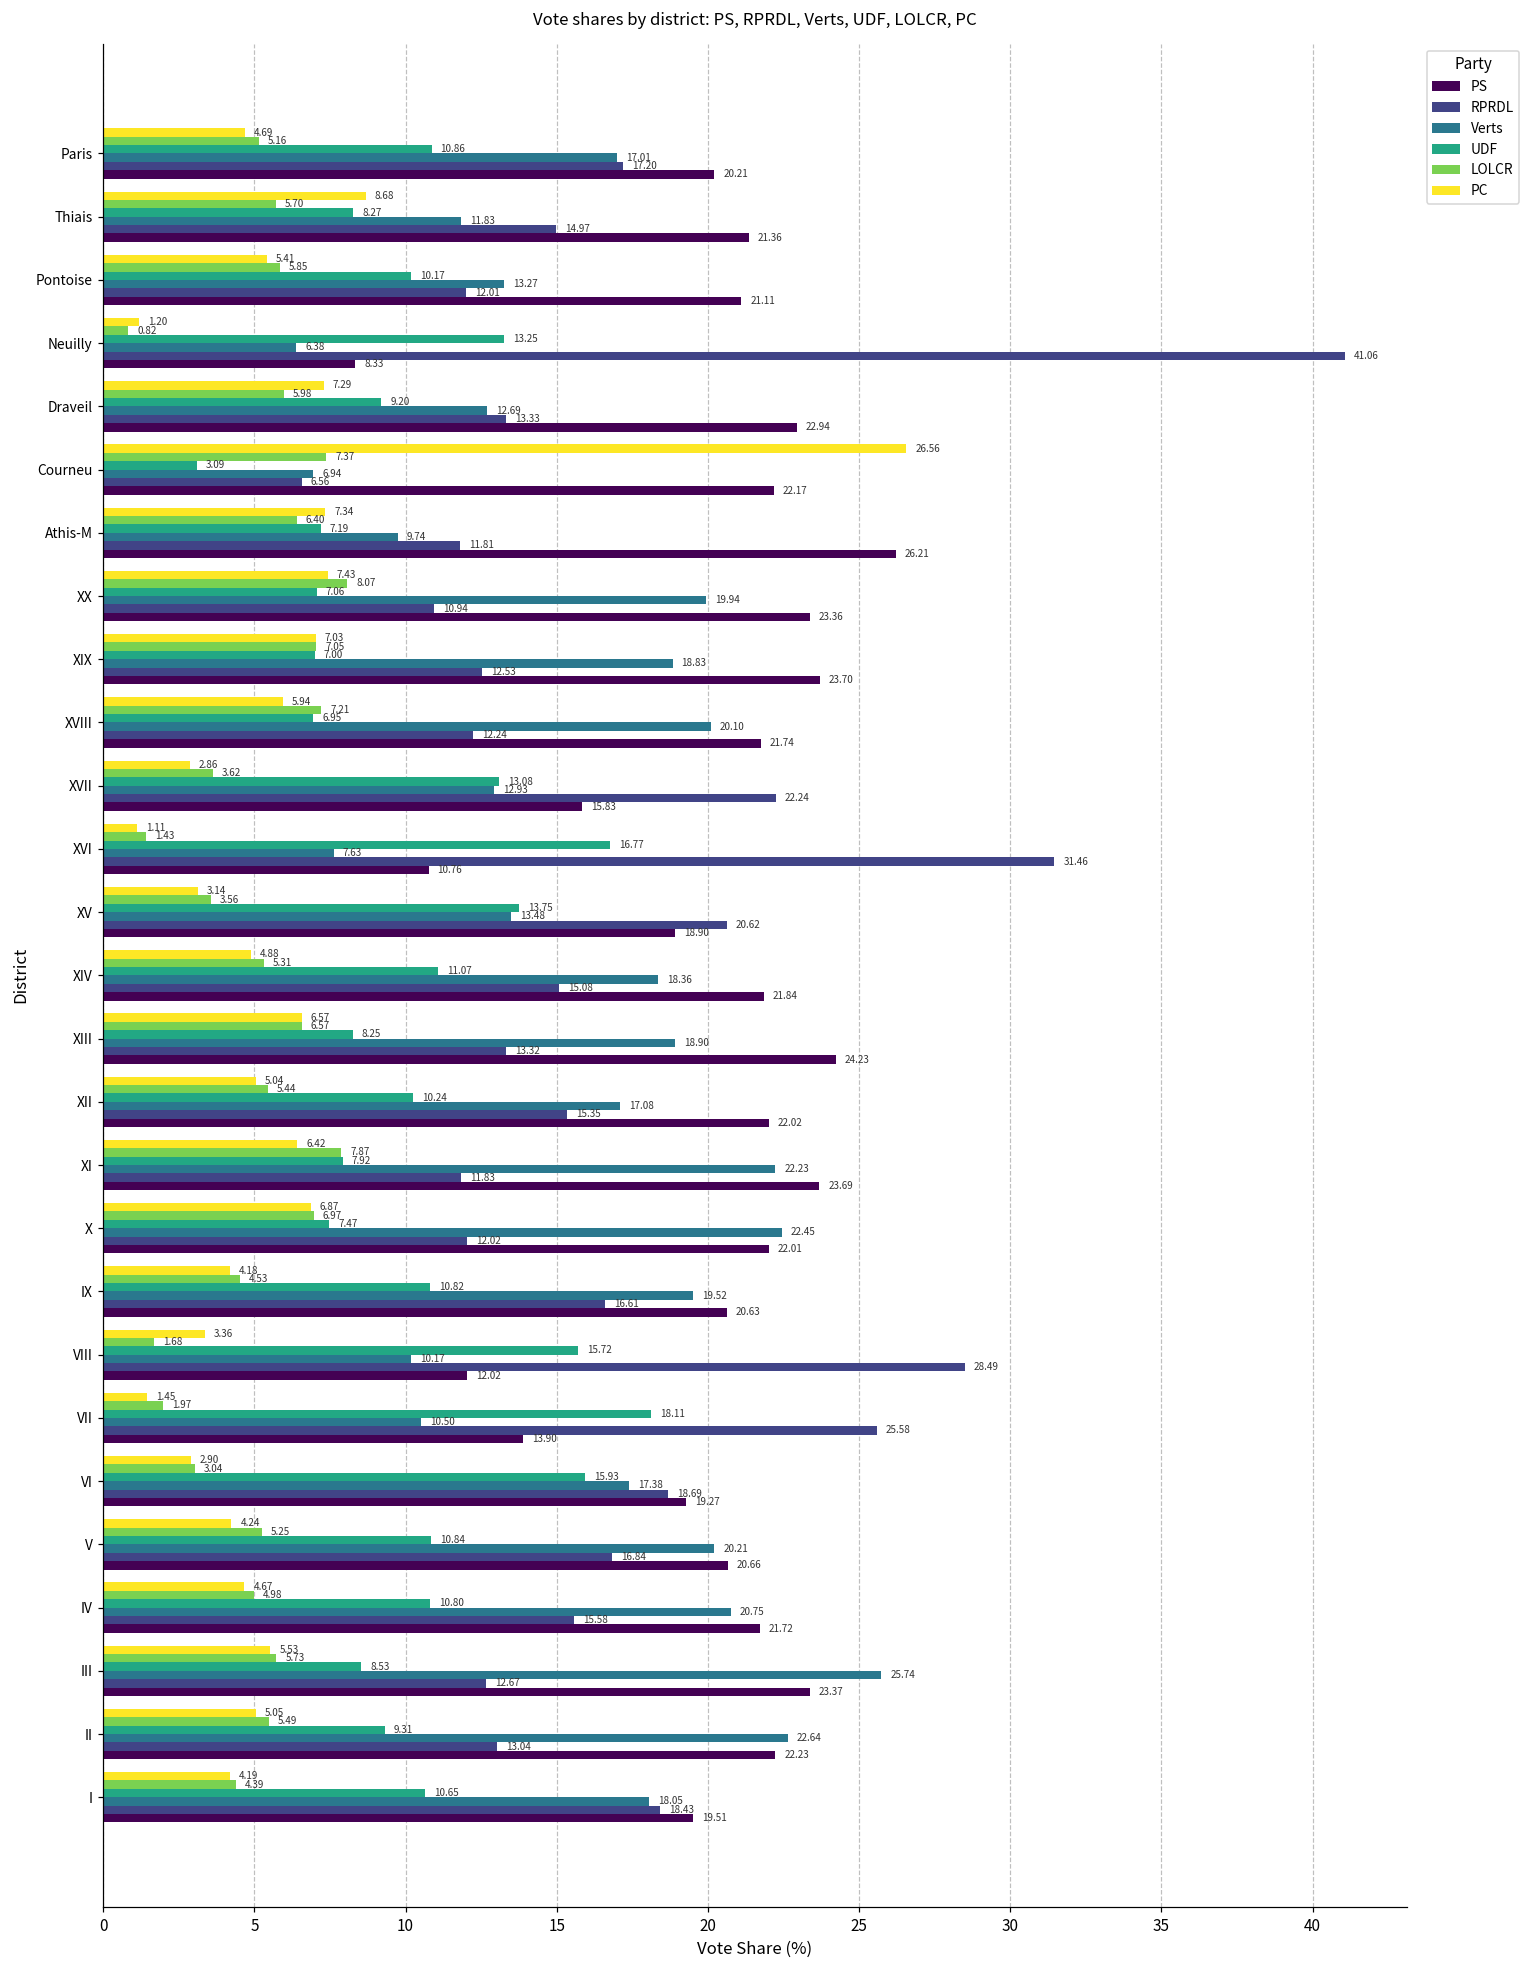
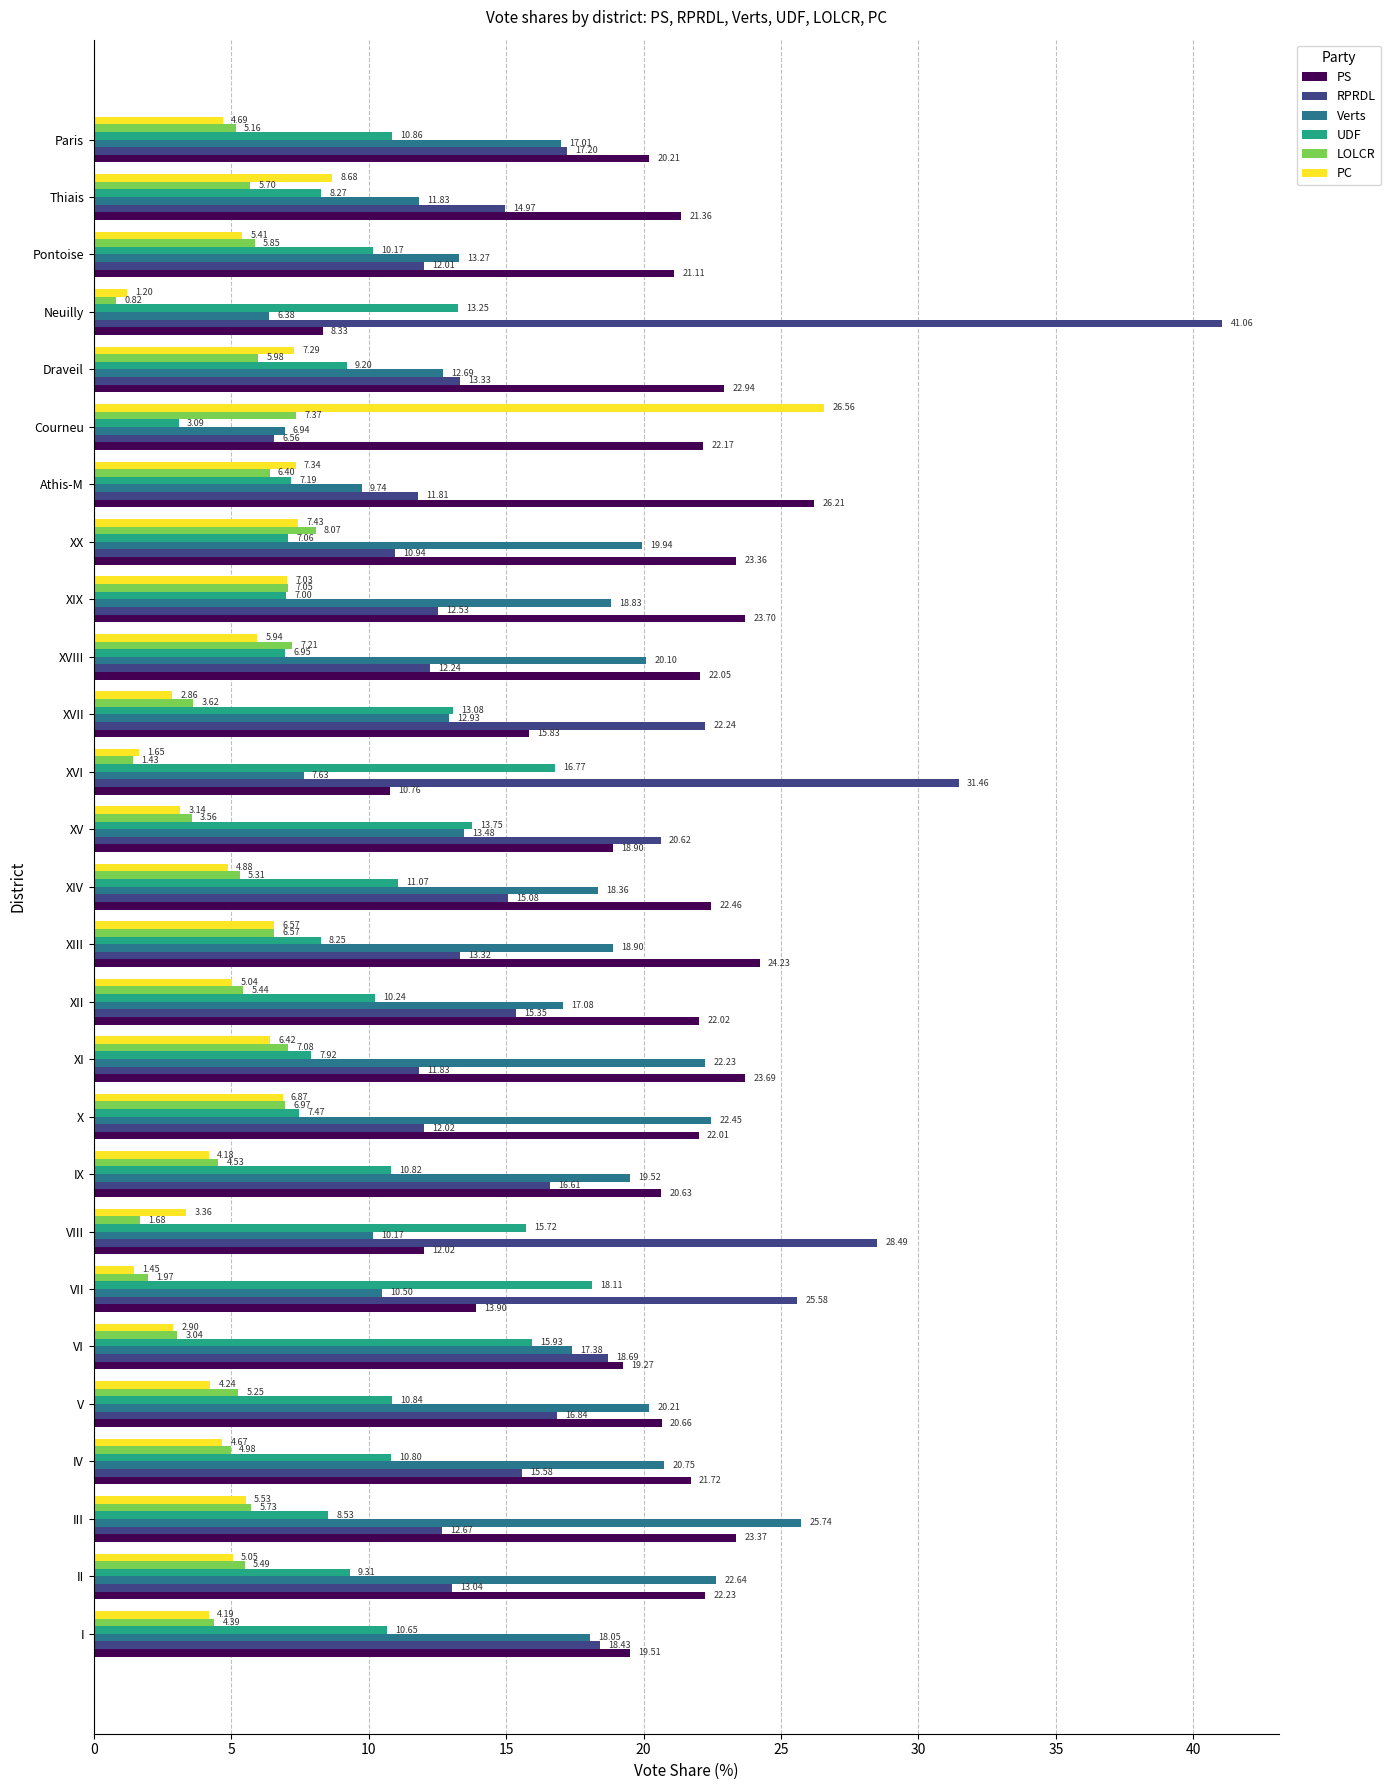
  {
    "PS": {
      "Paris": 20.21,
      "Thiais": 21.36,
      "Pontoise": 21.11,
      "Neuilly": 8.33,
      "Draveil": 22.94,
      "Courneu": 22.17,
      "Athis-M": 26.21,
      "XX": 23.36,
      "XIX": 23.70,
-     "XVIII": 21.74,
+     "XVIII": 22.05,
      "XVII": 15.83,
      "XVI": 10.76,
      "XV": 18.90,
-     "XIV": 21.84,
+     "XIV": 22.46,
      "XIII": 24.23,
      "XII": 22.02,
      "XI": 23.69,
      "X": 22.01,
      "IX": 20.63,
      "VIII": 12.02,
      "VII": 13.90,
      "VI": 19.27,
      "V": 20.66,
      "IV": 21.72,
      "III": 23.37,
      "II": 22.23,
      "I": 19.51
    },
    "LOLCR": {
      "Paris": 5.16,
      "Thiais": 5.70,
      "Pontoise": 5.85,
      "Neuilly": 0.82,
      "Draveil": 5.98,
      "Courneu": 7.37,
      "Athis-M": 6.40,
      "XX": 8.07,
      "XVIII": 7.21,
      "XVII": 3.62,
      "XVI": 1.43,
      "XV": 3.56,
      "XIV": 5.31,
      "XII": 5.44,
-     "XI": 7.87,
+     "XI": 7.08,
      "X": 6.97,
      "IX": 4.53,
      "VIII": 1.68,
      "VII": 1.97,
      "VI": 3.04,
      "V": 5.25,
      "IV": 4.98,
      "III": 5.73,
      "II": 5.49,
      "I": 4.39
    },
    "PC": {
      "Paris": 4.69,
      "Thiais": 8.68,
      "Pontoise": 5.41,
      "Neuilly": 1.20,
      "Draveil": 7.29,
      "Courneu": 26.56,
      "Athis-M": 7.34,
      "XX": 7.43,
      "XVIII": 5.94,
      "XVII": 2.86,
-     "XVI": 1.11,
+     "XVI": 1.65,
      "XV": 3.14,
      "XIV": 4.88,
      "XII": 5.04,
      "XI": 6.42,
      "X": 6.87,
      "IX": 4.18,
      "VIII": 3.36,
      "VII": 1.45,
      "VI": 2.90,
      "V": 4.24,
      "IV": 4.67,
      "III": 5.53,
      "II": 5.05,
      "I": 4.19
    }
  }
